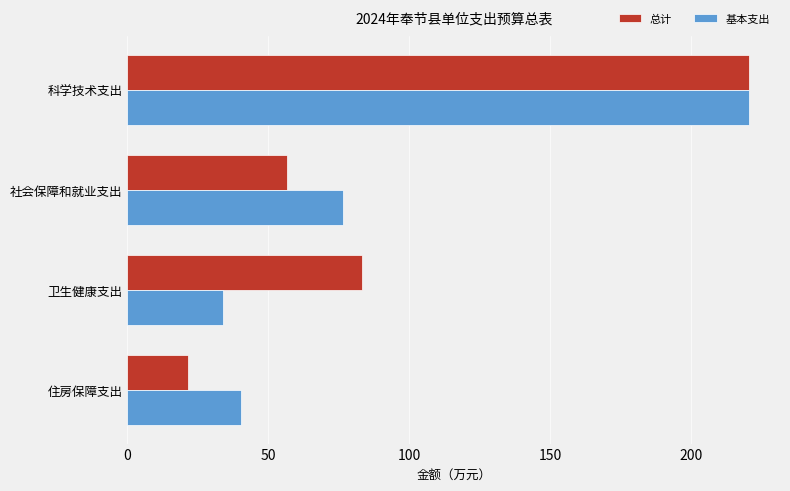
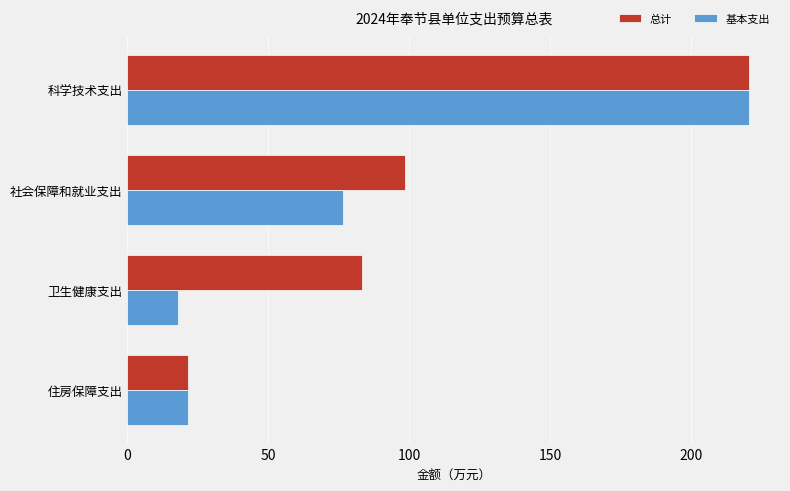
  {
    "总计": {
      "科学技术支出": 221,
-     "社会保障和就业支出": 57,
+     "社会保障和就业支出": 99,
      "卫生健康支出": 83,
      "住房保障支出": 22
    },
    "基本支出": {
      "科学技术支出": 221,
      "社会保障和就业支出": 76,
-     "卫生健康支出": 34,
-     "住房保障支出": 41
+     "卫生健康支出": 18,
+     "住房保障支出": 22
    }
  }
